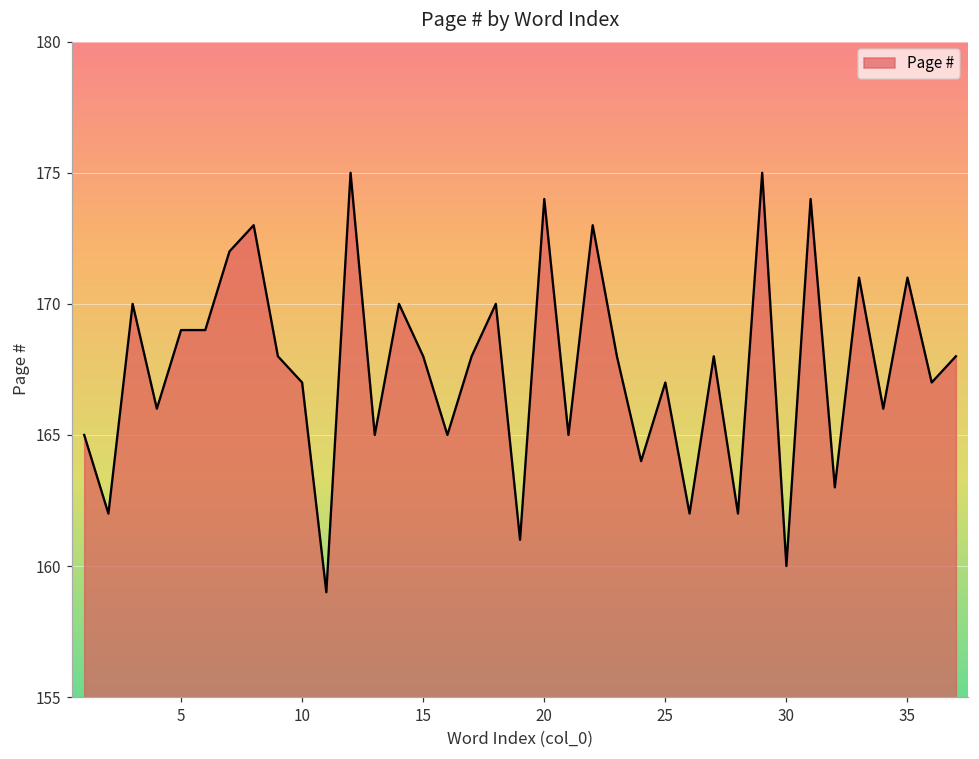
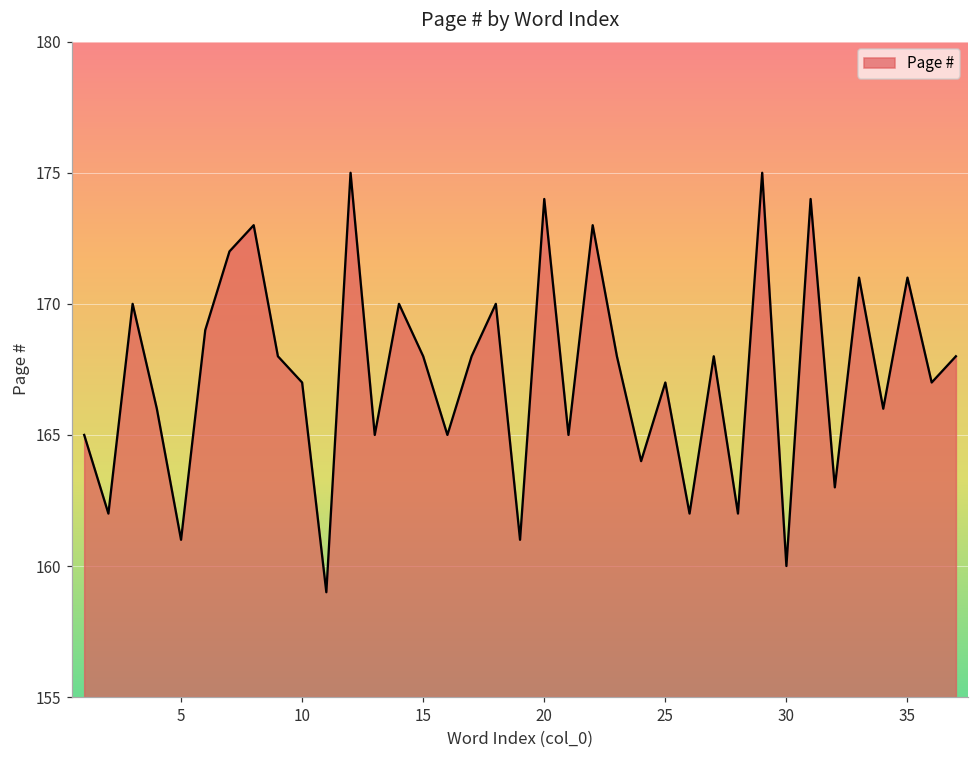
  {
-   "5": 169,
+   "5": 161,
    "10": 167,
    "15": 168,
    "20": 174,
    "25": 167,
    "30": 160,
    "35": 171
  }
